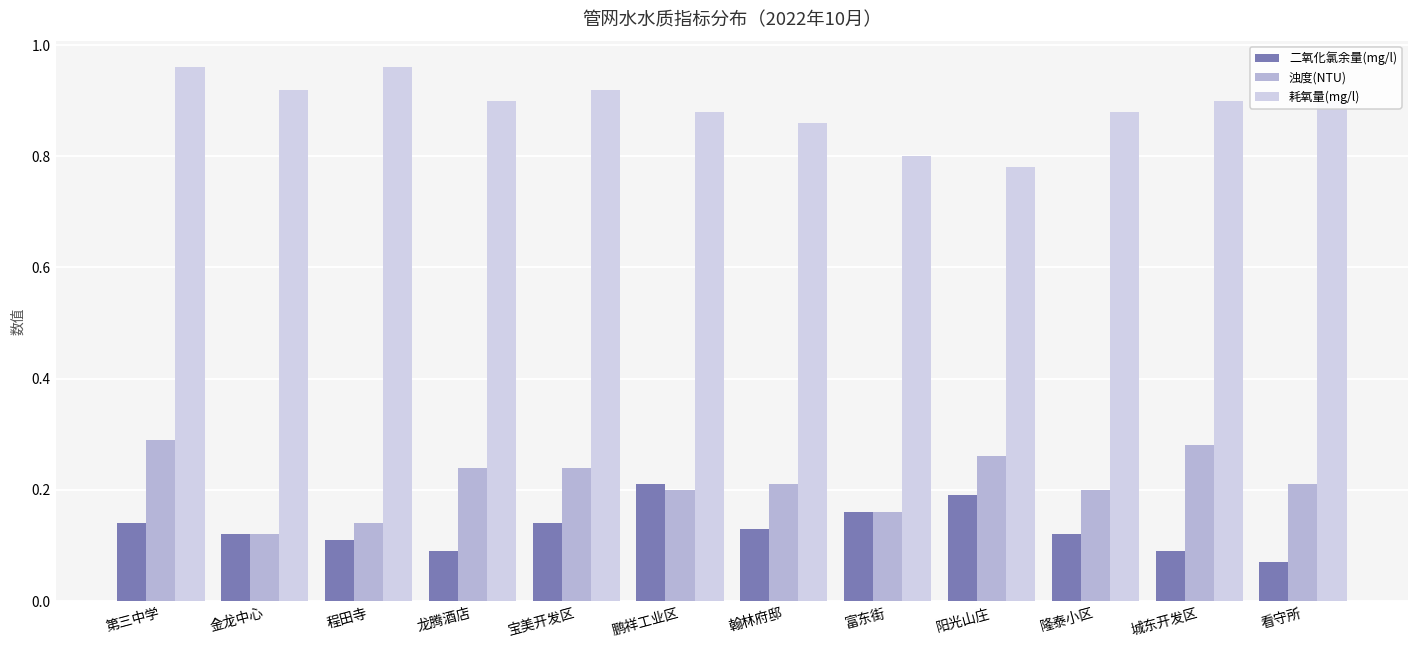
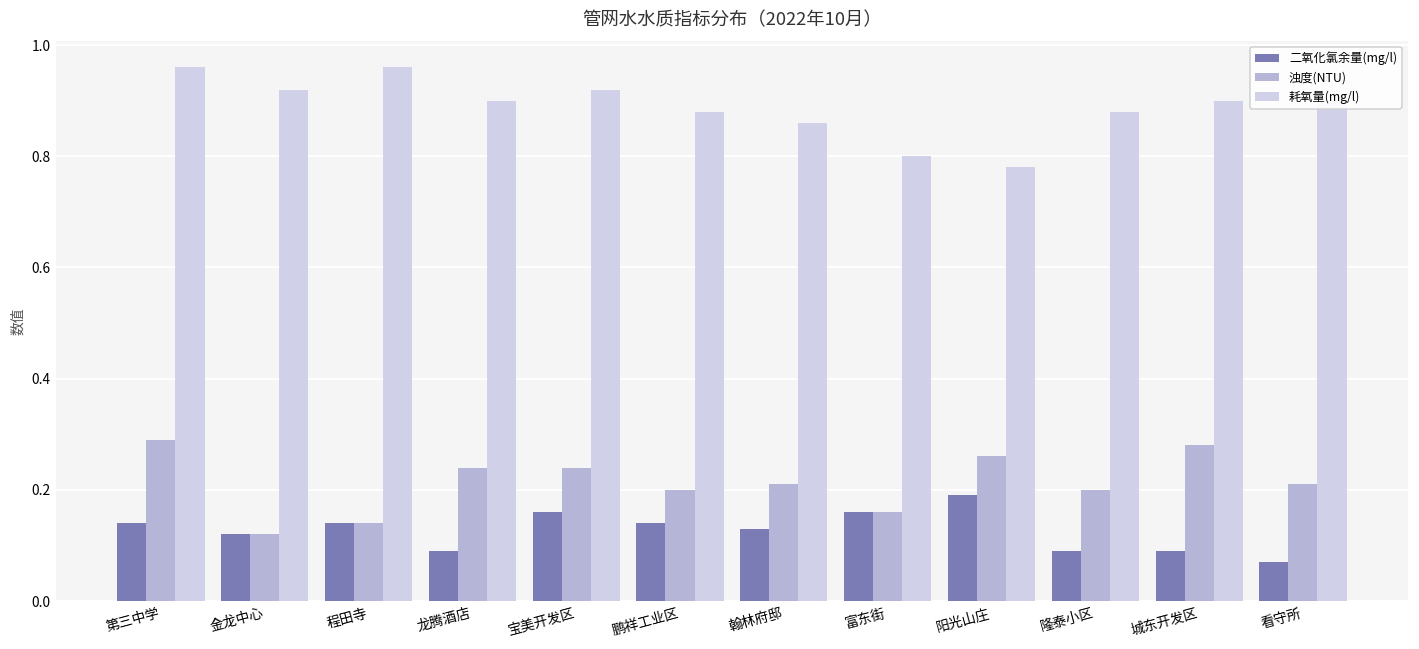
  {
    "二氧化氯余量(mg/l)": {
      "第三中学": 0.14,
      "金龙中心": 0.12,
-     "程田寺": 0.11,
+     "程田寺": 0.14,
      "龙腾酒店": 0.09,
-     "宝美开发区": 0.14,
-     "鹏祥工业区": 0.21,
+     "宝美开发区": 0.16,
+     "鹏祥工业区": 0.14,
      "翰林府邸": 0.13,
      "富东街": 0.16,
      "阳光山庄": 0.19,
-     "隆泰小区": 0.12,
+     "隆泰小区": 0.09,
      "城东开发区": 0.09,
      "看守所": 0.07
    }
  }
